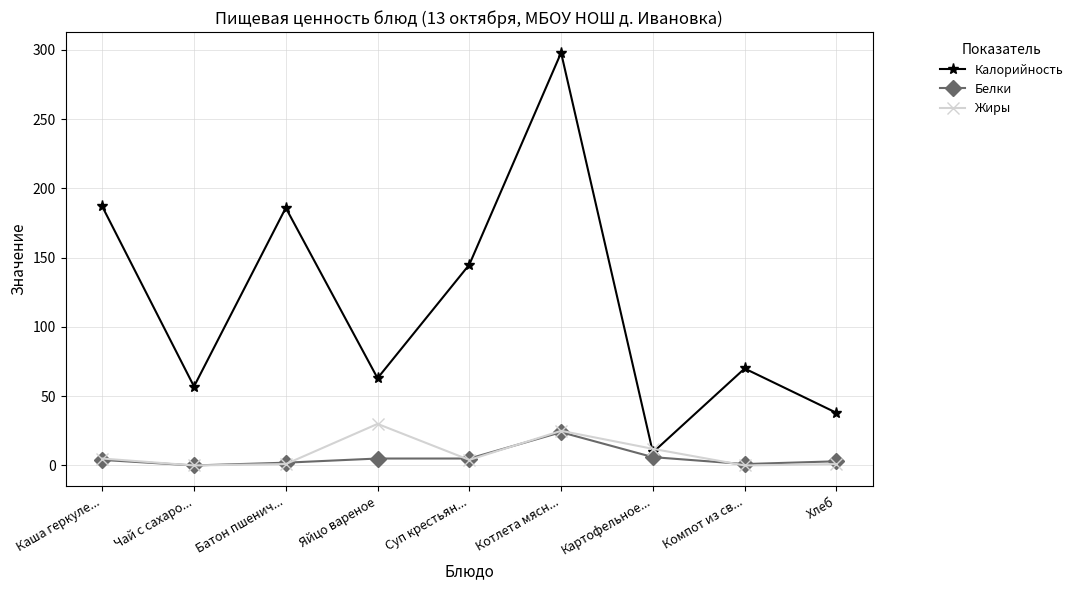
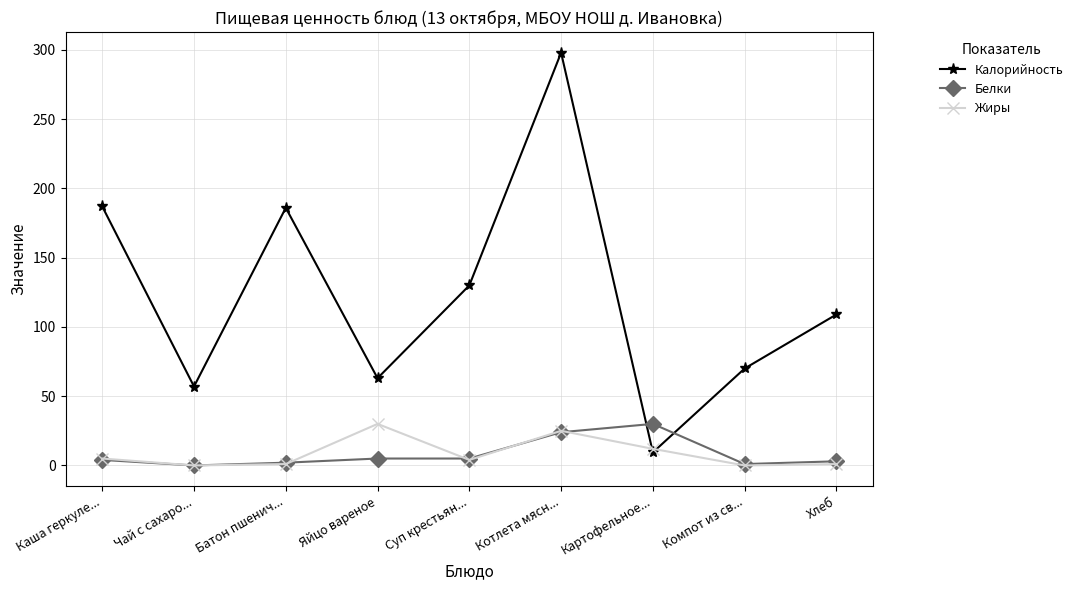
  {
    "Калорийность": {
      "Каша геркуле...": 187,
      "Чай с сахаро...": 57,
      "Батон пшенич...": 186,
      "Яйцо вареное": 63,
-     "Суп крестьян...": 145,
+     "Суп крестьян...": 130,
      "Котлета мясн...": 298,
      "Картофельное...": 9,
      "Компот из св...": 70,
-     "Хлеб": 38
+     "Хлеб": 109
    },
    "Белки": {
      "Яйцо вареное": 5,
-     "Картофельное...": 6,
+     "Картофельное...": 30,
      "Хлеб": 3
    },
    "Жиры": {
      "Яйцо вареное": 30,
      "Картофельное...": 12,
      "Хлеб": 1
    }
  }
